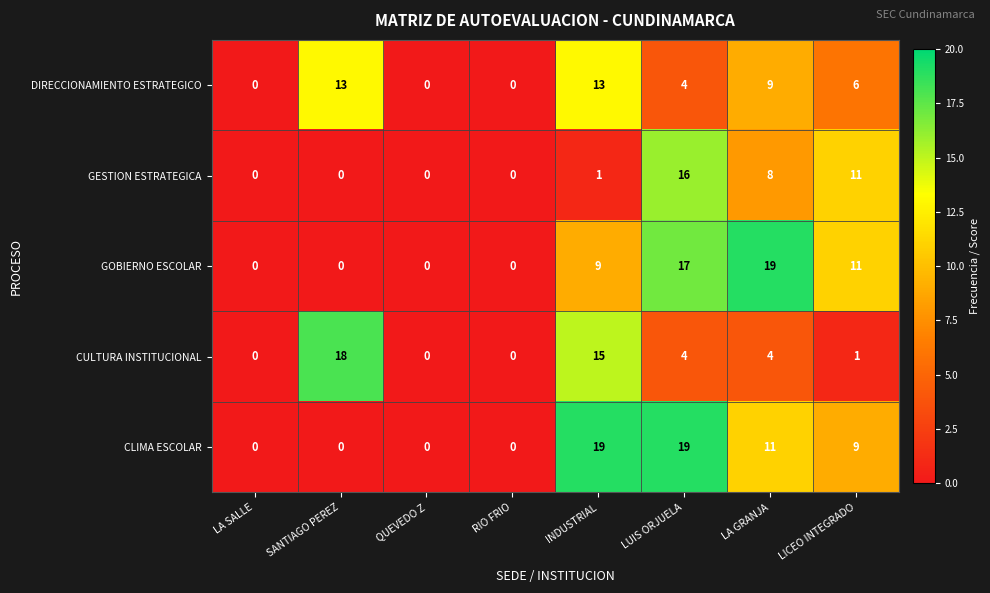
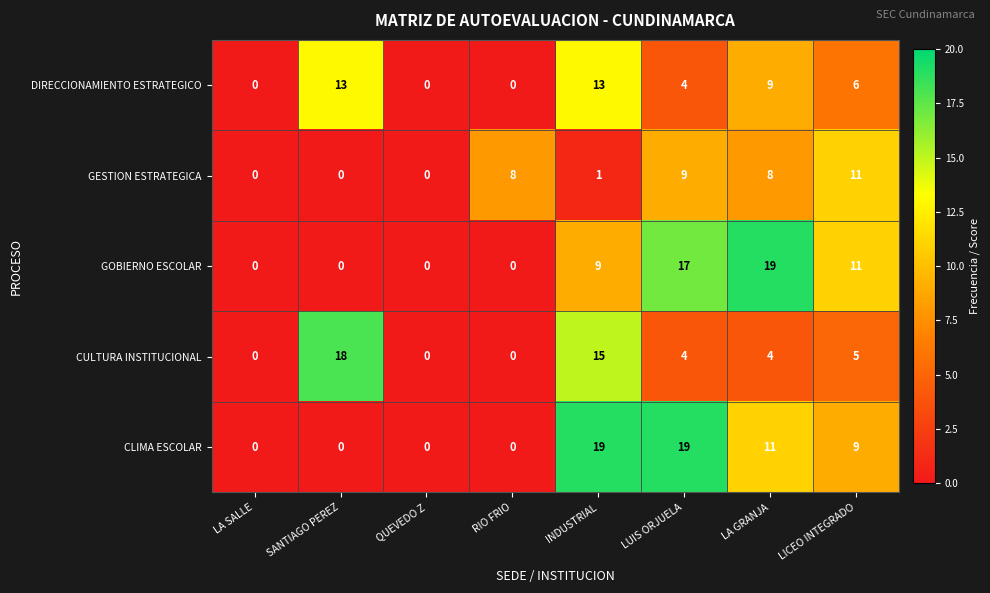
  {
    "DIRECCIONAMIENTO ESTRATEGICO": {
      "LA SALLE": 0,
      "SANTIAGO PEREZ": 13,
      "QUEVEDO Z": 0,
      "RIO FRIO": 0,
      "INDUSTRIAL": 13,
      "LUIS ORJUELA": 4,
      "LA GRANJA": 9,
      "LICEO INTEGRADO": 6
    },
    "GESTION ESTRATEGICA": {
      "LA SALLE": 0,
      "SANTIAGO PEREZ": 0,
      "QUEVEDO Z": 0,
-     "RIO FRIO": 0,
+     "RIO FRIO": 8,
      "INDUSTRIAL": 1,
-     "LUIS ORJUELA": 16,
+     "LUIS ORJUELA": 9,
      "LA GRANJA": 8,
      "LICEO INTEGRADO": 11
    },
    "GOBIERNO ESCOLAR": {
      "LA SALLE": 0,
      "SANTIAGO PEREZ": 0,
      "QUEVEDO Z": 0,
      "RIO FRIO": 0,
      "INDUSTRIAL": 9,
      "LUIS ORJUELA": 17,
      "LA GRANJA": 19,
      "LICEO INTEGRADO": 11
    },
    "CULTURA INSTITUCIONAL": {
      "LA SALLE": 0,
      "SANTIAGO PEREZ": 18,
      "QUEVEDO Z": 0,
      "RIO FRIO": 0,
      "INDUSTRIAL": 15,
      "LUIS ORJUELA": 4,
      "LA GRANJA": 4,
-     "LICEO INTEGRADO": 1
+     "LICEO INTEGRADO": 5
    },
    "CLIMA ESCOLAR": {
      "LA SALLE": 0,
      "SANTIAGO PEREZ": 0,
      "QUEVEDO Z": 0,
      "RIO FRIO": 0,
      "INDUSTRIAL": 19,
      "LUIS ORJUELA": 19,
      "LA GRANJA": 11,
      "LICEO INTEGRADO": 9
    }
  }
